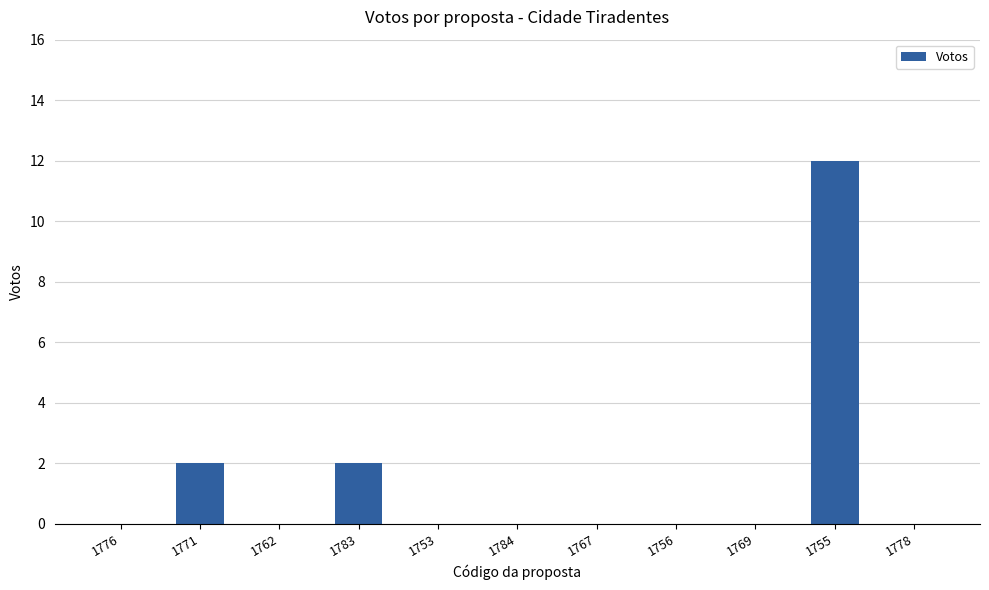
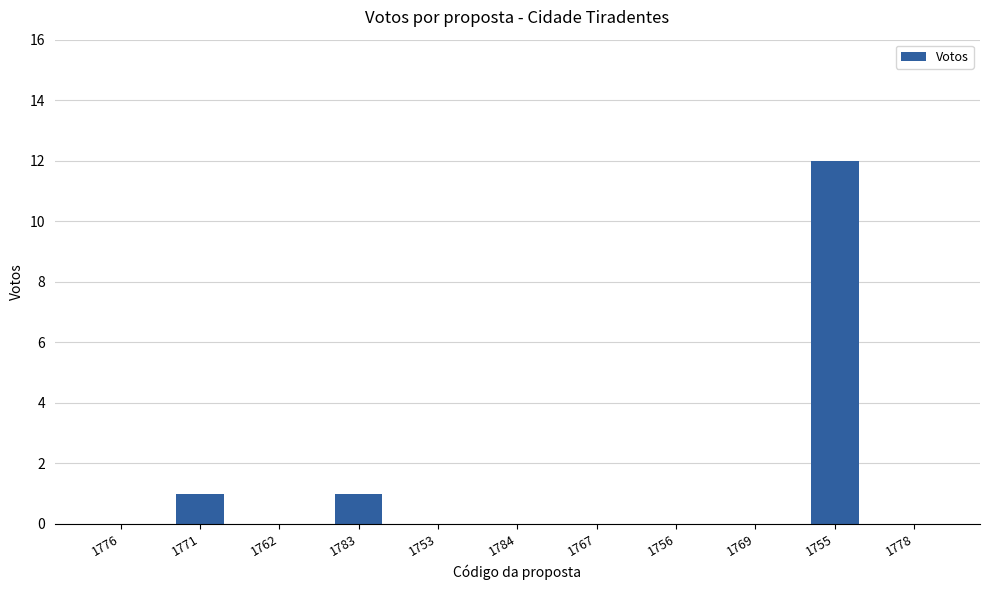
  {
    "1776": 0,
-   "1771": 2,
+   "1771": 1,
    "1762": 0,
-   "1783": 2,
+   "1783": 1,
    "1753": 0,
    "1784": 0,
    "1767": 0,
    "1756": 0,
    "1769": 0,
    "1755": 12,
    "1778": 0
  }
